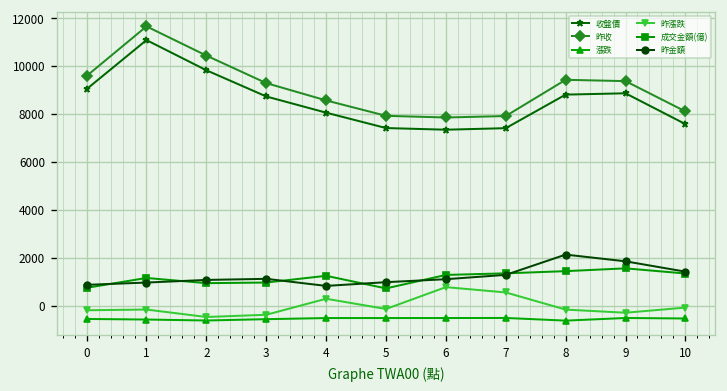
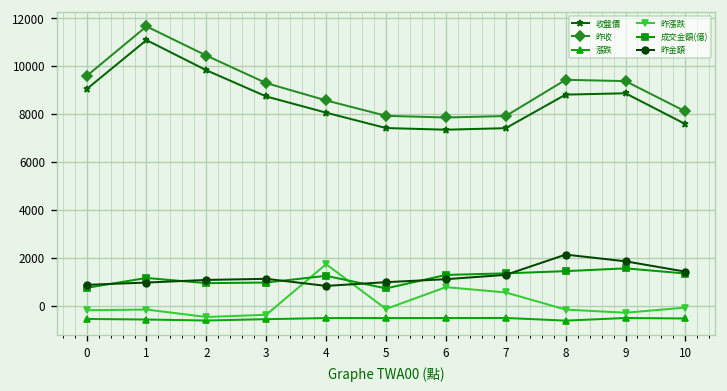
  {
    "昨漲跌": {
      "0": -200,
      "1": -200,
      "2": -500,
      "3": -400,
-     "4": 300,
+     "4": 1700,
      "5": -100,
      "6": 800,
      "7": 600,
      "8": -200,
      "9": -300,
      "10": -100
    }
  }
